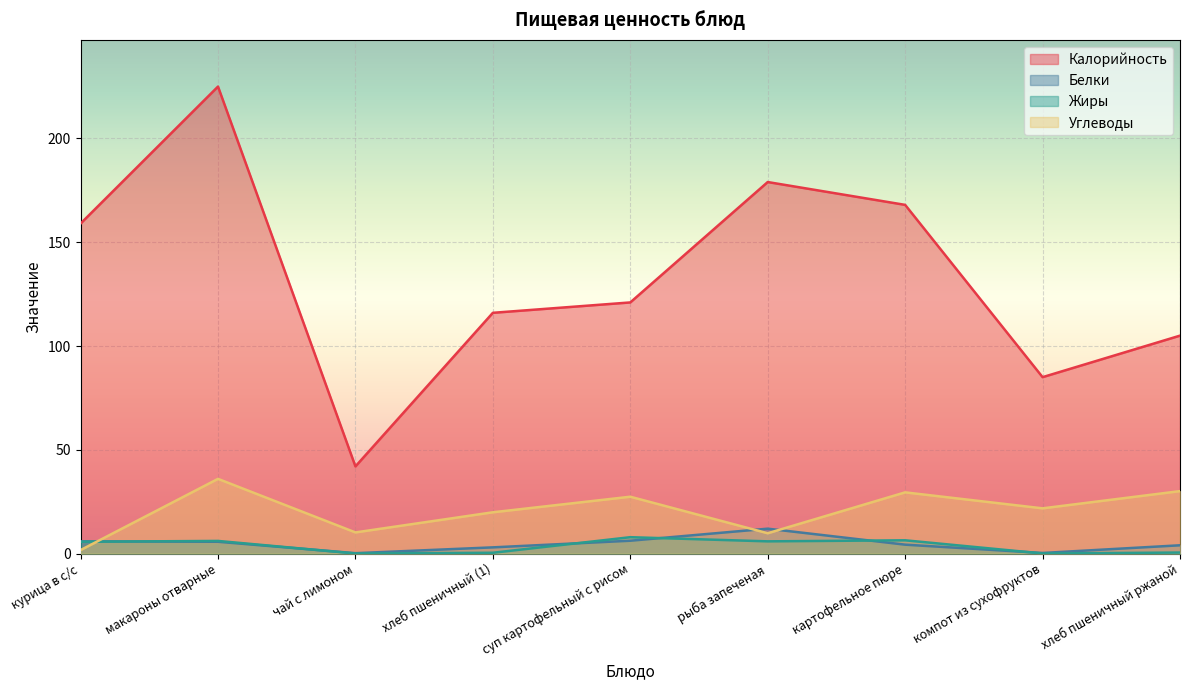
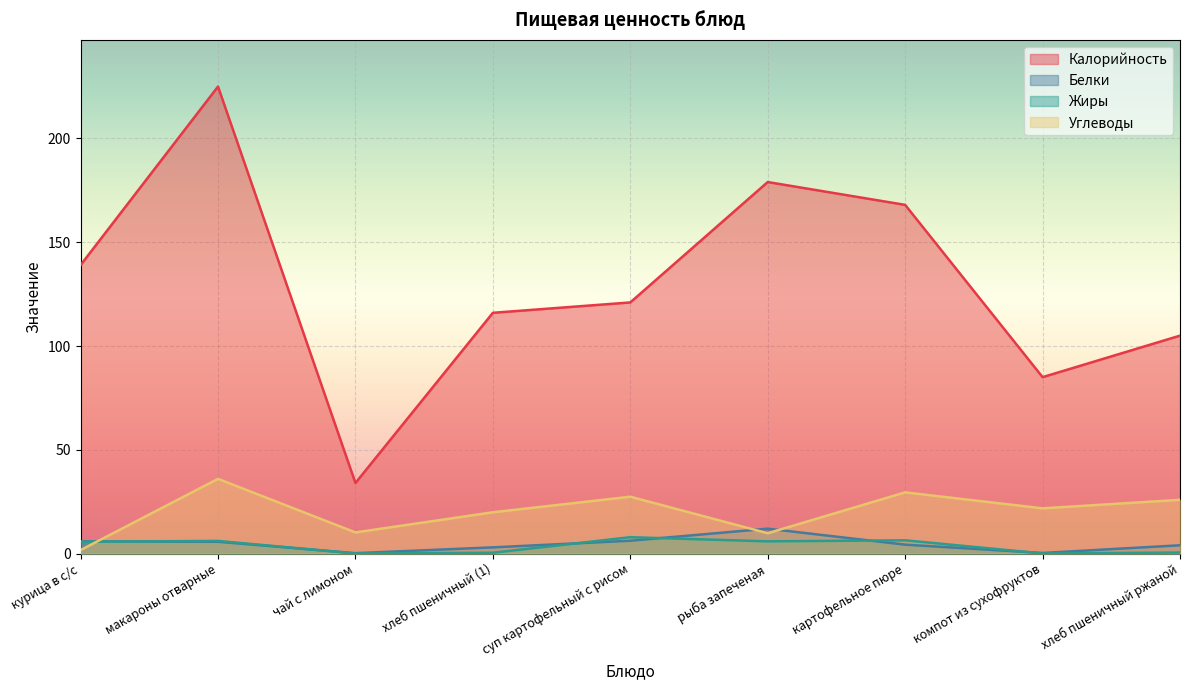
  {
    "Калорийность": {
-     "курица в с/с": 159,
+     "курица в с/с": 139,
      "макароны отварные": 225,
-     "чай с лимоном": 42,
+     "чай с лимоном": 34,
      "хлеб пшеничный (1)": 116,
      "суп картофельный с рисом": 121,
      "рыба запеченая": 179,
      "картофельное пюре": 168,
      "компот из сухофруктов": 85,
      "хлеб пшеничный ржаной": 105
    },
    "Углеводы": {
      "курица в с/с": 2,
      "макароны отварные": 36,
      "чай с лимоном": 10,
      "хлеб пшеничный (1)": 20,
      "суп картофельный с рисом": 27,
      "рыба запеченая": 10,
      "картофельное пюре": 30,
      "компот из сухофруктов": 22,
-     "хлеб пшеничный ржаной": 30
+     "хлеб пшеничный ржаной": 26
    }
  }
